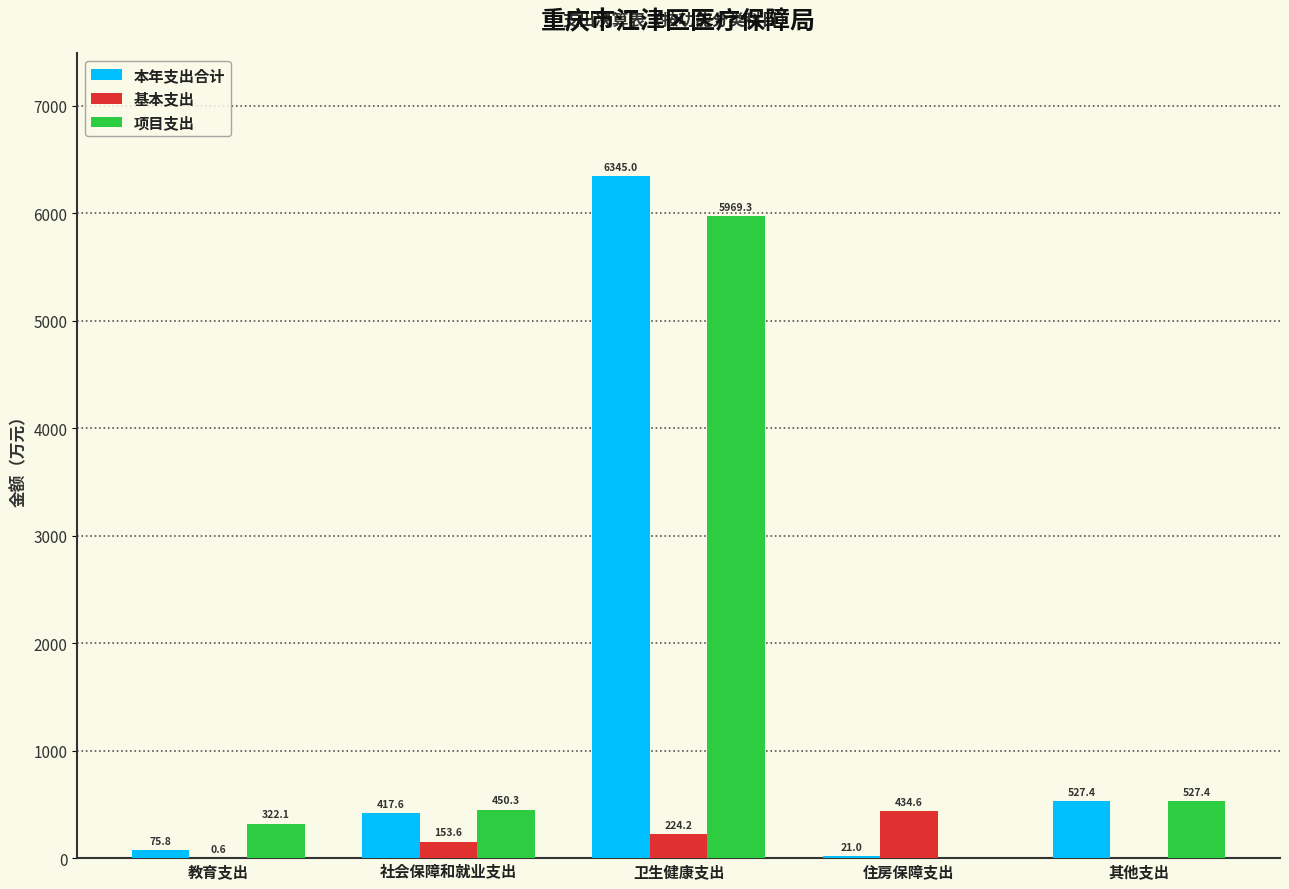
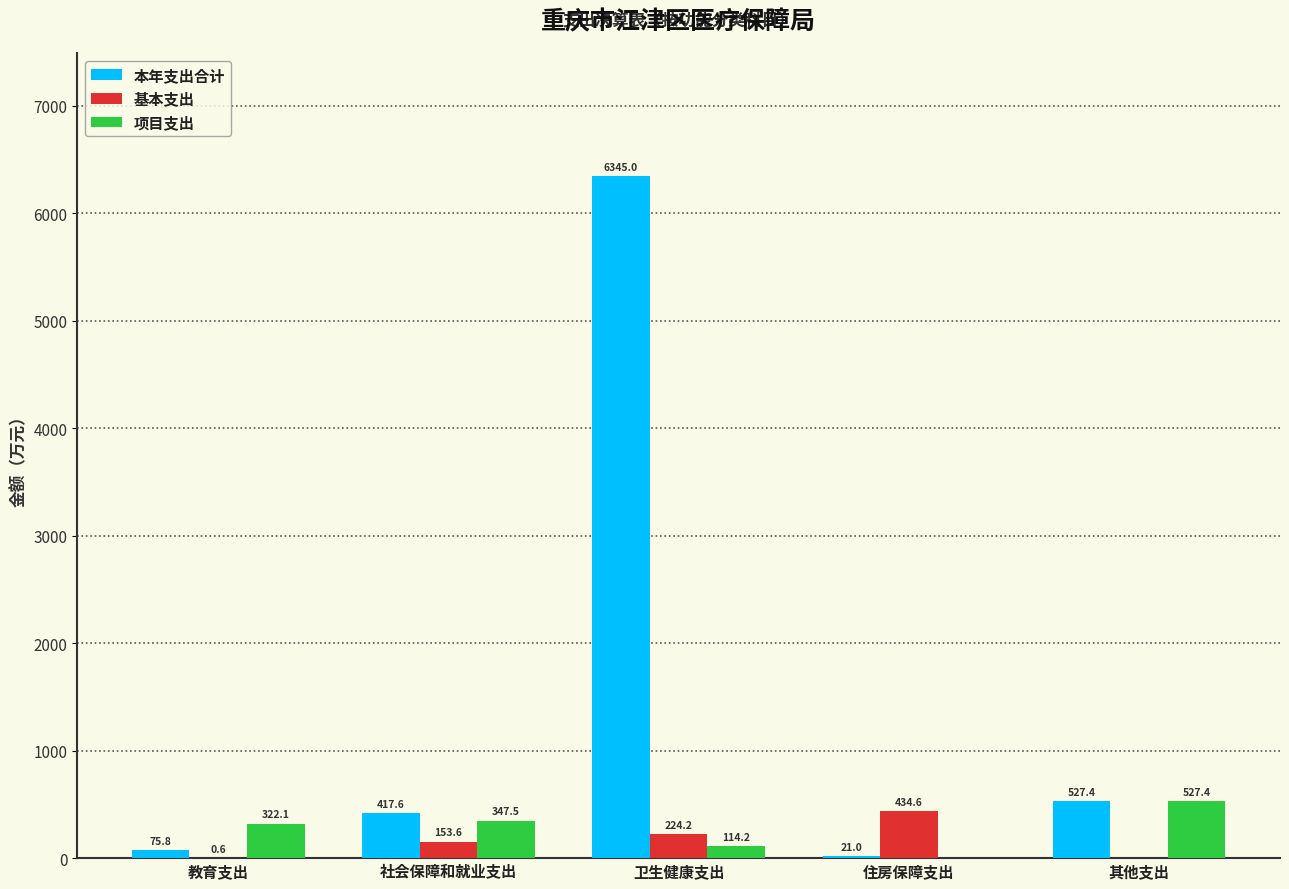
  {
    "本年支出合计": {
      "教育支出": 75.8,
      "社会保障和就业支出": 417.6,
      "卫生健康支出": 6345.0,
      "住房保障支出": 21.0,
      "其他支出": 527.4
    },
    "基本支出": {
      "教育支出": 0.6,
      "社会保障和就业支出": 153.6,
      "卫生健康支出": 224.2,
      "住房保障支出": 434.6
    },
    "项目支出": {
      "教育支出": 322.1,
-     "社会保障和就业支出": 450.3,
-     "卫生健康支出": 5969.3,
+     "社会保障和就业支出": 347.5,
+     "卫生健康支出": 114.2,
      "其他支出": 527.4
    }
  }
